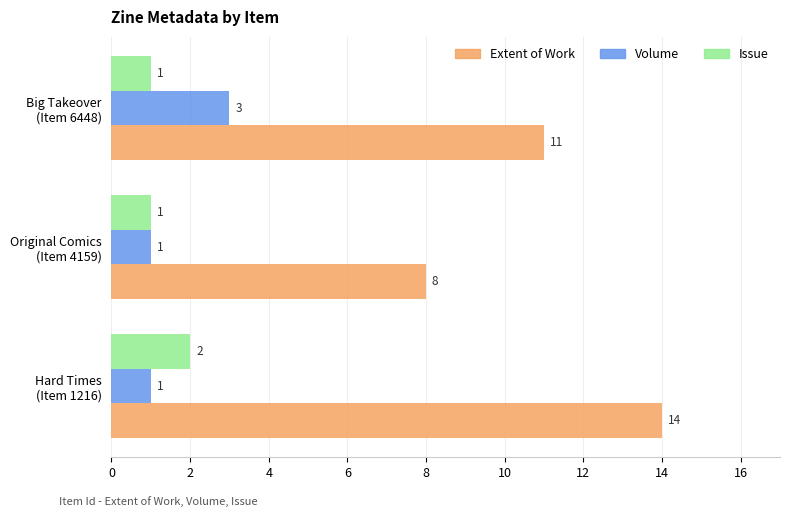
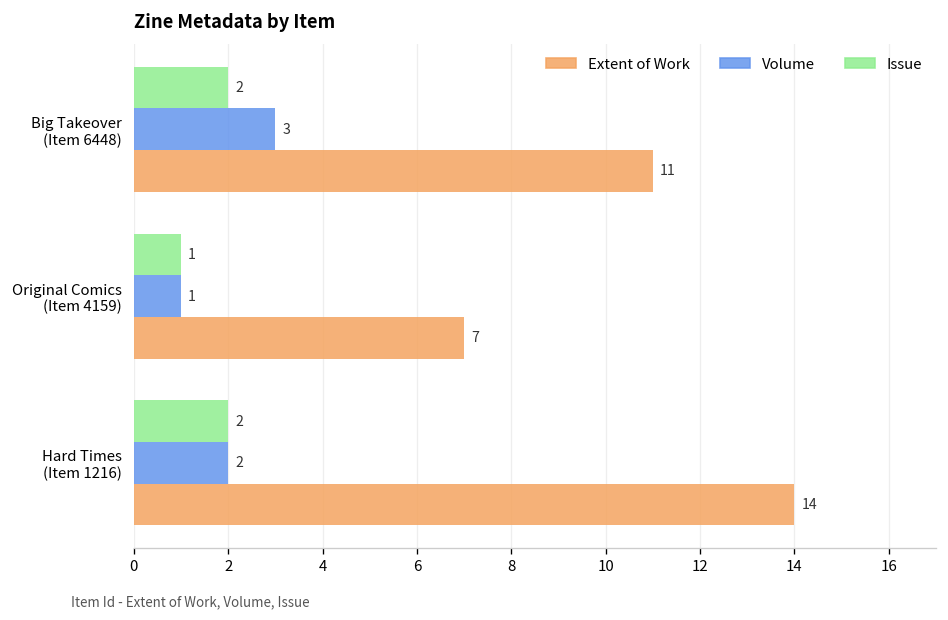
  {
    "Extent of Work": {
      "Big Takeover (Item 6448)": 11,
-     "Original Comics (Item 4159)": 8,
+     "Original Comics (Item 4159)": 7,
      "Hard Times (Item 1216)": 14
    },
    "Volume": {
      "Big Takeover (Item 6448)": 3,
      "Original Comics (Item 4159)": 1,
-     "Hard Times (Item 1216)": 1
+     "Hard Times (Item 1216)": 2
    },
    "Issue": {
-     "Big Takeover (Item 6448)": 1,
+     "Big Takeover (Item 6448)": 2,
      "Original Comics (Item 4159)": 1,
      "Hard Times (Item 1216)": 2
    }
  }
